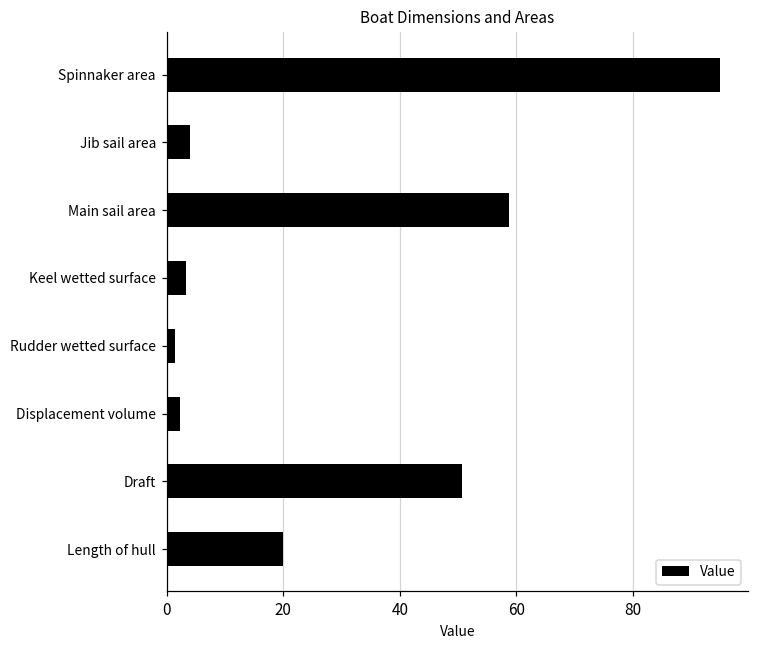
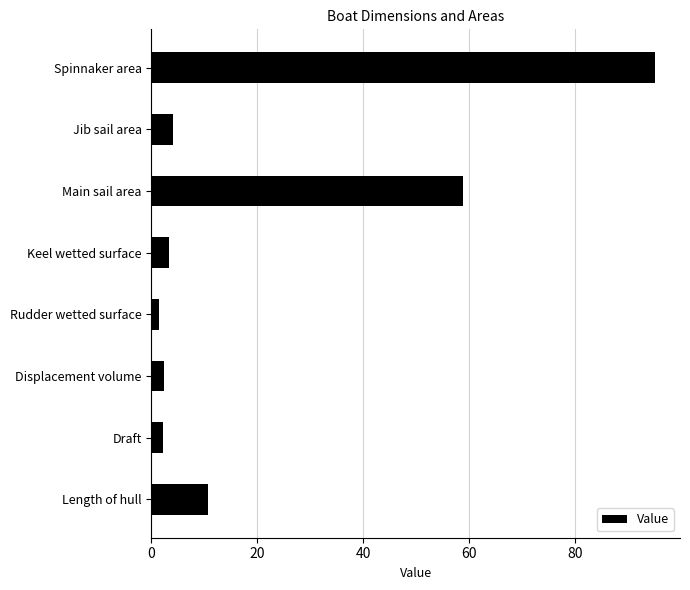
  {
    "Spinnaker area": 95,
    "Jib sail area": 4,
    "Main sail area": 59,
    "Keel wetted surface": 3,
    "Rudder wetted surface": 1,
    "Displacement volume": 2,
-   "Draft": 51,
-   "Length of hull": 20
+   "Draft": 2,
+   "Length of hull": 11
  }
